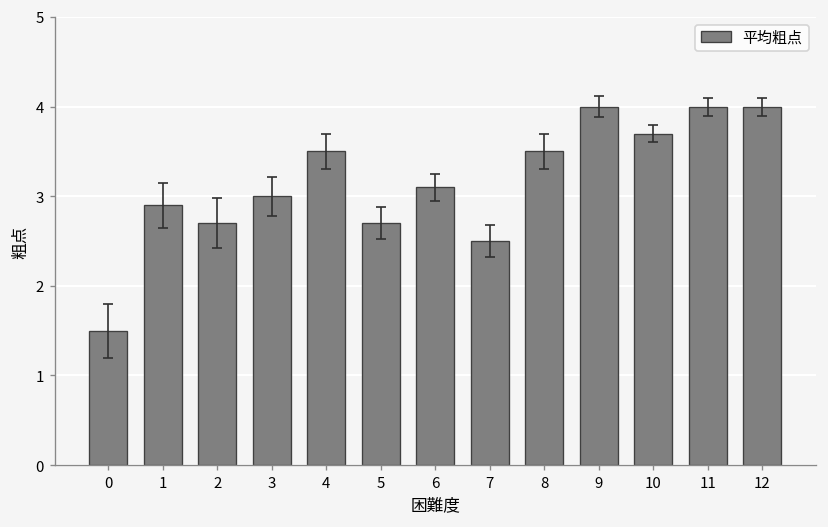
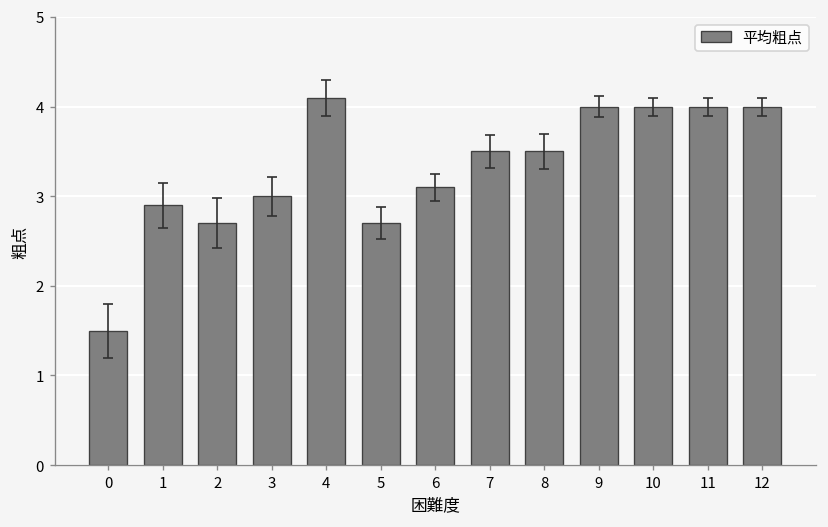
  {
    "平均粗点": {
      "0": 1.5,
      "1": 2.9,
      "2": 2.7,
      "3": 3.0,
-     "4": 3.5,
+     "4": 4.1,
      "5": 2.7,
      "6": 3.1,
-     "7": 2.5,
+     "7": 3.5,
      "8": 3.5,
      "9": 4.0,
-     "10": 3.7,
+     "10": 4.0,
      "11": 4.0,
      "12": 4.0
    }
  }
